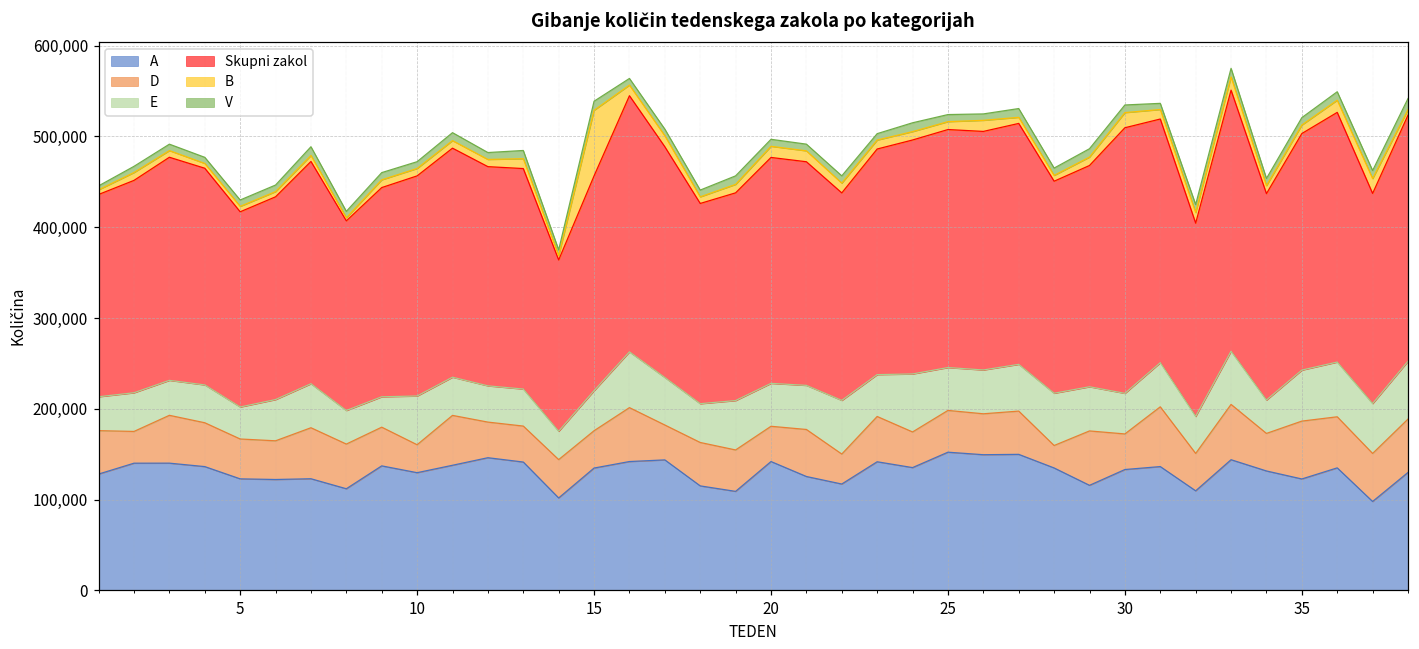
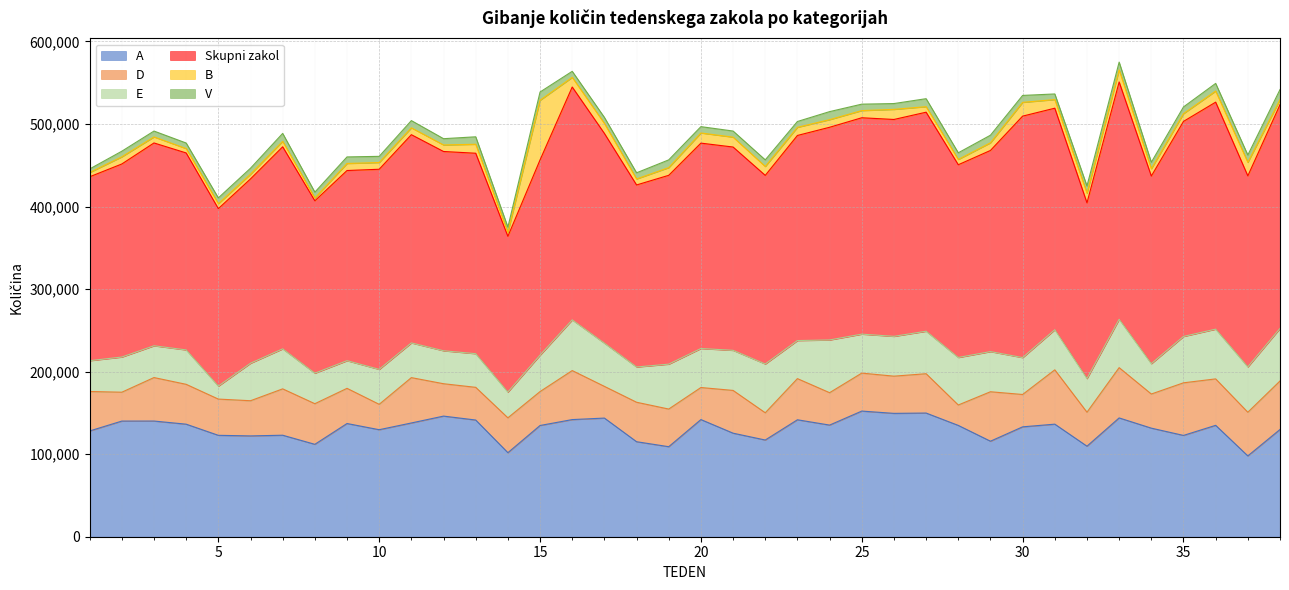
  {
    "A": {
      "5": "120,000",
      "10": "130,000",
      "15": "130,000",
      "20": "140,000",
      "25": "150,000",
      "30": "130,000",
      "35": "120,000"
    },
    "D": {
      "5": "40,000",
      "10": "30,000",
      "15": "40,000",
      "20": "40,000",
      "25": "50,000",
      "30": "40,000",
      "35": "60,000"
    },
    "E": {
-     "5": "40,000",
-     "10": "50,000",
+     "5": "20,000",
+     "10": "40,000",
      "15": "40,000",
      "20": "50,000",
      "25": "50,000",
      "30": "40,000",
      "35": "60,000"
    },
    "Skupni zakol": {
      "5": "210,000",
      "10": "240,000",
      "15": "240,000",
      "20": "250,000",
      "25": "260,000",
      "30": "290,000",
      "35": "260,000"
    },
    "B": {
      "5": "10,000",
      "10": "10,000",
      "15": "70,000",
      "20": "10,000",
      "25": "10,000",
      "30": "20,000",
      "35": "10,000"
    },
    "V": {
      "5": "10,000",
      "10": "10,000",
      "15": "10,000",
      "20": "10,000",
      "25": "10,000",
      "30": "10,000",
      "35": "10,000"
    }
  }
